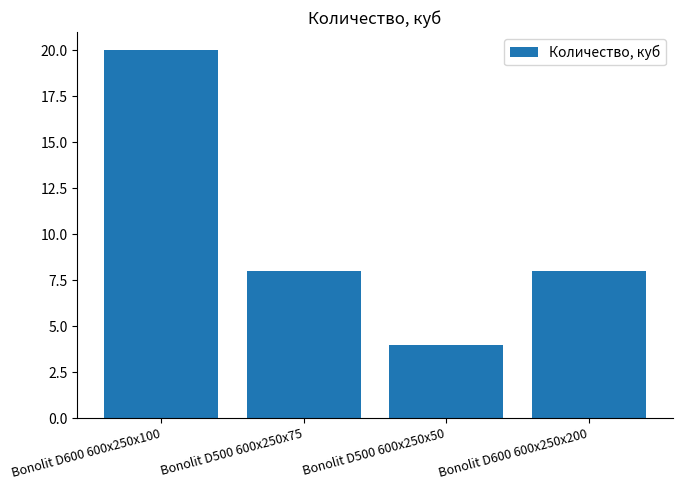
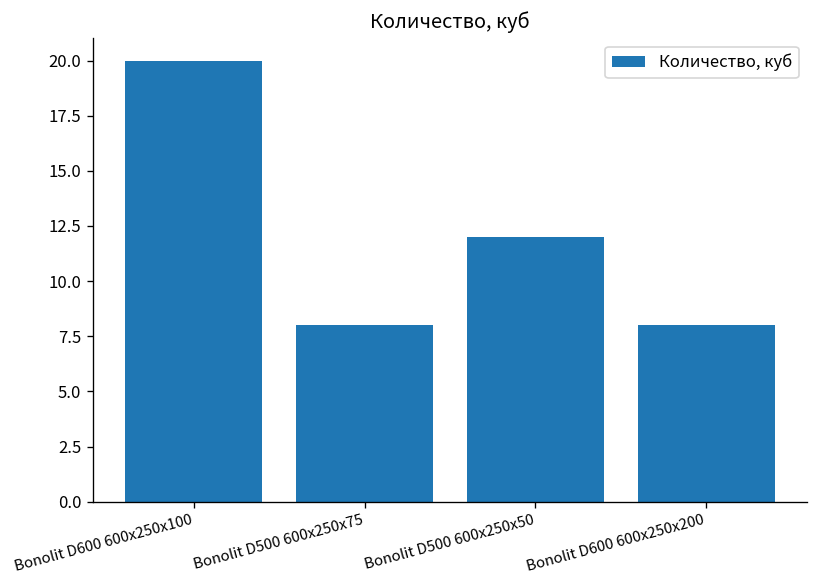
  {
    "Bonolit D600 600x250x100": 20,
    "Bonolit D500 600x250x75": 8,
-   "Bonolit D500 600x250x50": 4,
+   "Bonolit D500 600x250x50": 12,
    "Bonolit D600 600x250x200": 8
  }
